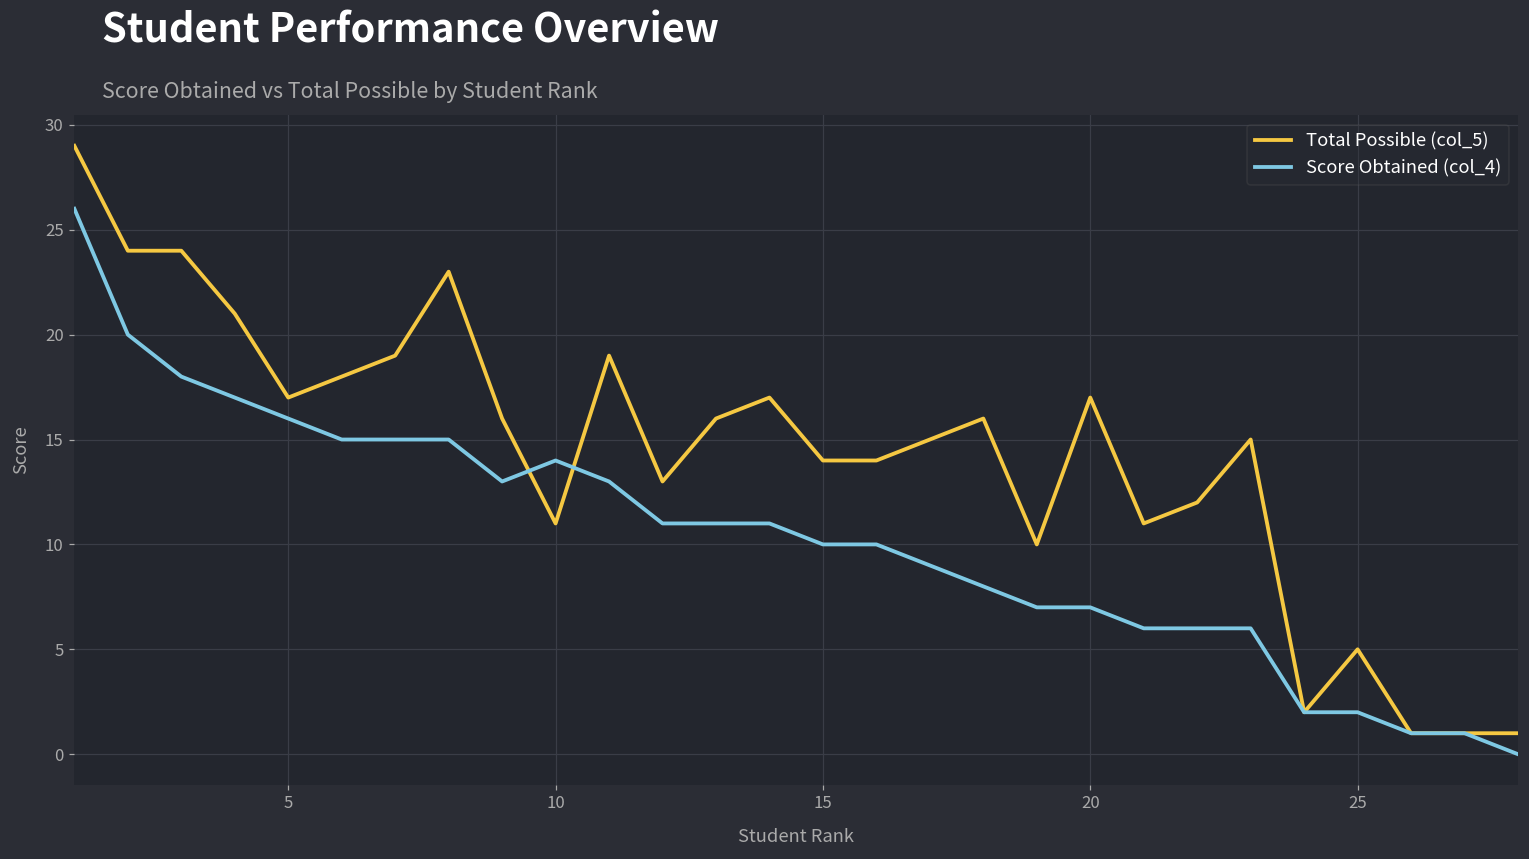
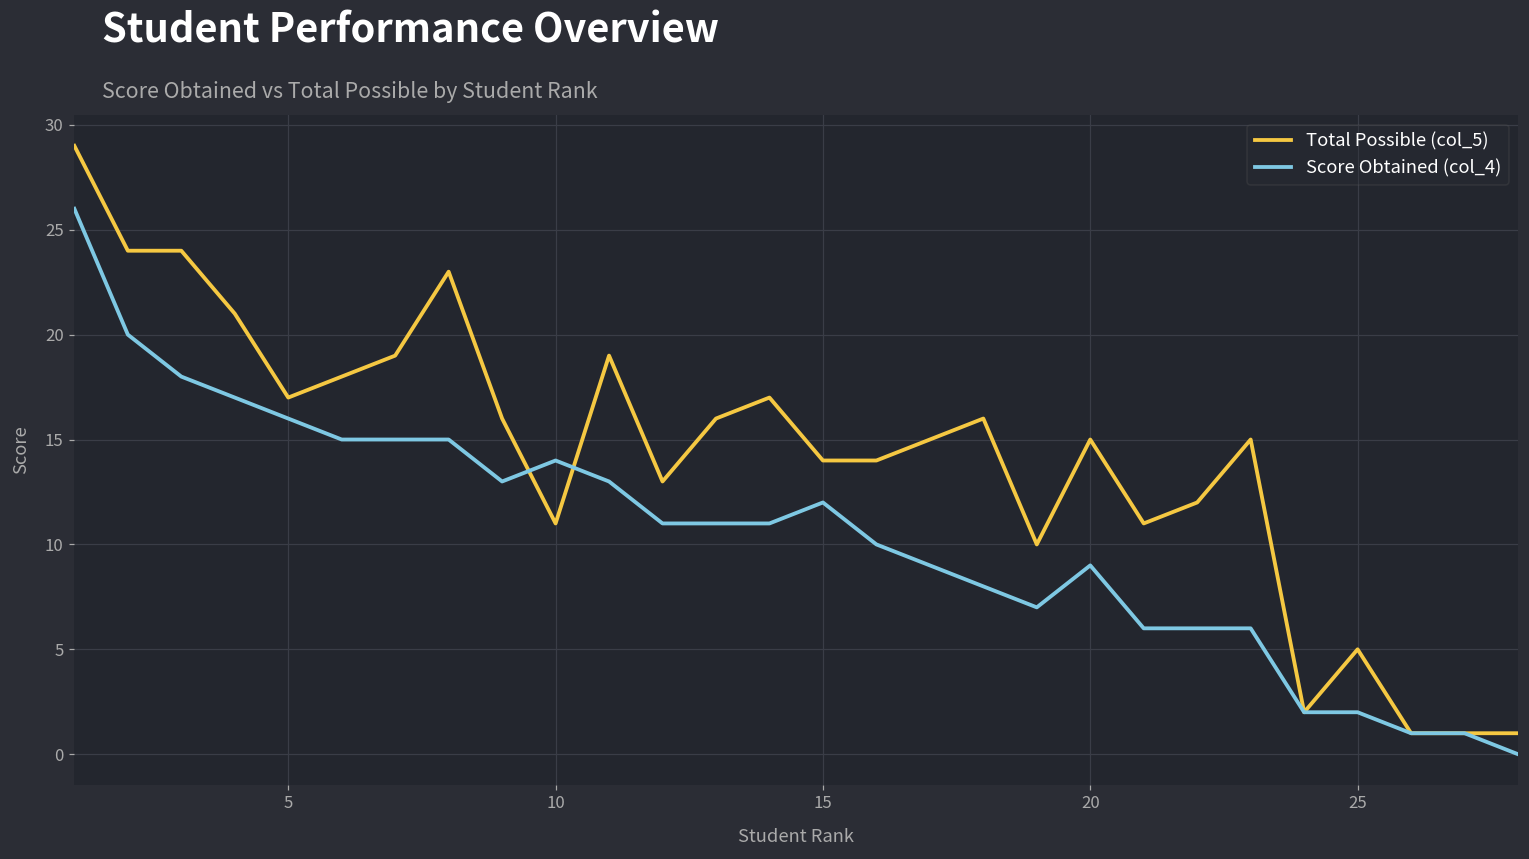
  {
    "Total Possible (col_5)": {
      "5": 17,
      "10": 11,
      "15": 14,
-     "20": 17,
+     "20": 15,
      "25": 5
    },
    "Score Obtained (col_4)": {
      "5": 16,
      "10": 14,
-     "15": 10,
-     "20": 7,
+     "15": 12,
+     "20": 9,
      "25": 2
    }
  }
